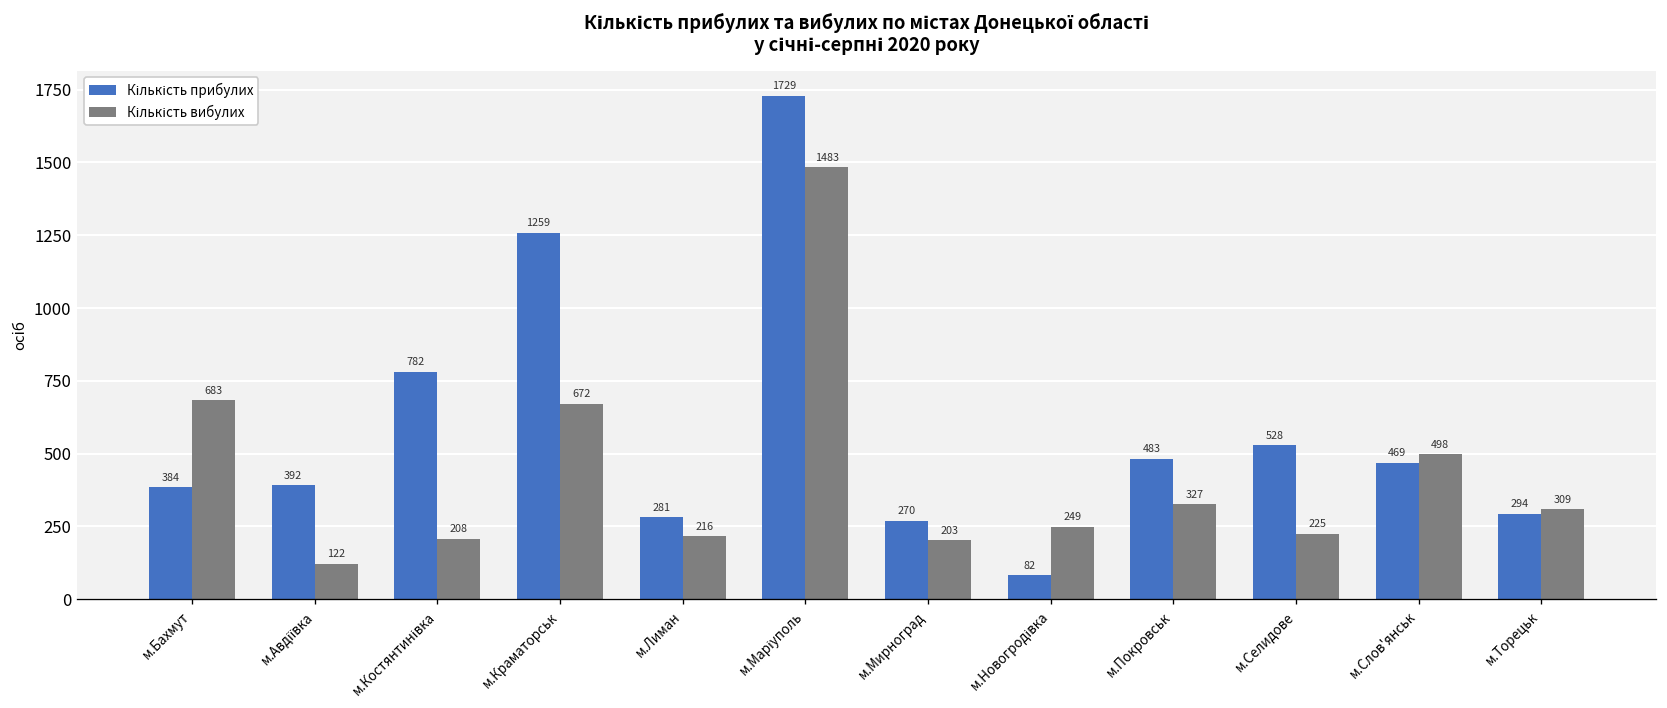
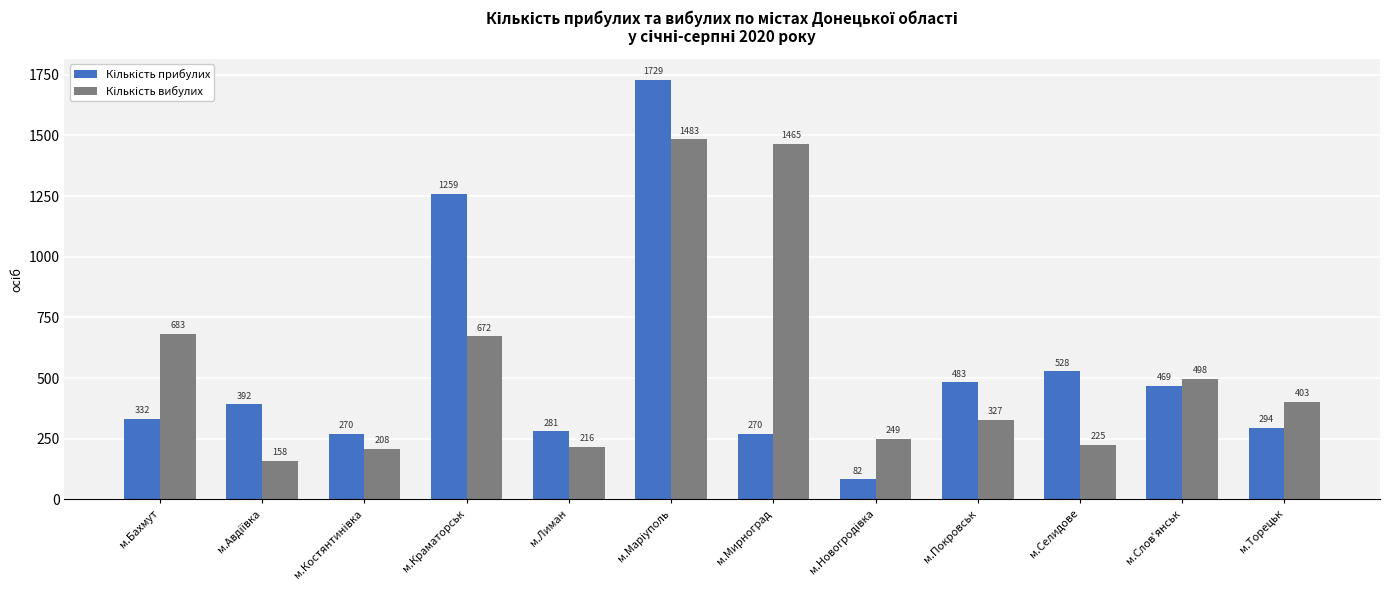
  {
    "Кількість прибулих": {
-     "м.Бахмут": 384,
+     "м.Бахмут": 332,
      "м.Авдіївка": 392,
-     "м.Костянтинівка": 782,
+     "м.Костянтинівка": 270,
      "м.Краматорськ": 1259,
      "м.Лиман": 281,
      "м.Маріуполь": 1729,
      "м.Мирноград": 270,
      "м.Новогродівка": 82,
      "м.Покровськ": 483,
      "м.Селидове": 528,
      "м.Слов'янськ": 469,
      "м.Торецьк": 294
    },
    "Кількість вибулих": {
      "м.Бахмут": 683,
-     "м.Авдіївка": 122,
+     "м.Авдіївка": 158,
      "м.Костянтинівка": 208,
      "м.Краматорськ": 672,
      "м.Лиман": 216,
      "м.Маріуполь": 1483,
-     "м.Мирноград": 203,
+     "м.Мирноград": 1465,
      "м.Новогродівка": 249,
      "м.Покровськ": 327,
      "м.Селидове": 225,
      "м.Слов'янськ": 498,
-     "м.Торецьк": 309
+     "м.Торецьк": 403
    }
  }
